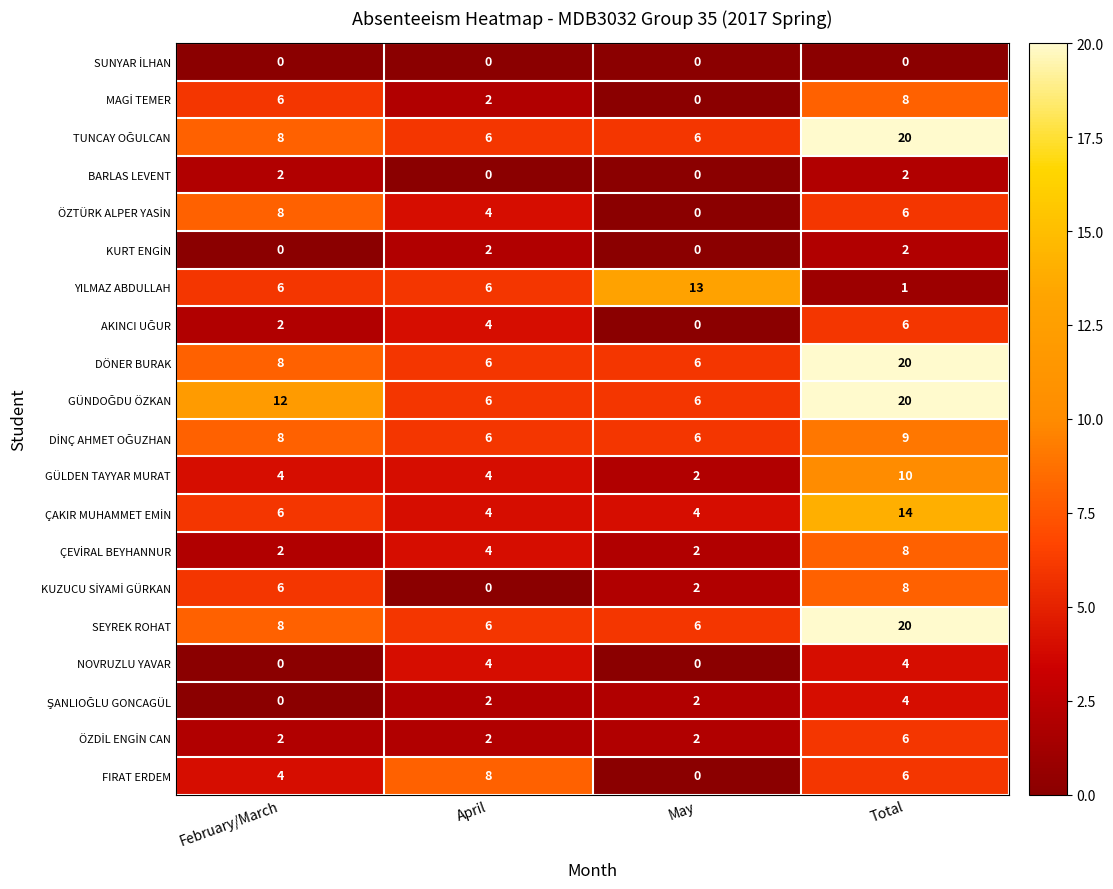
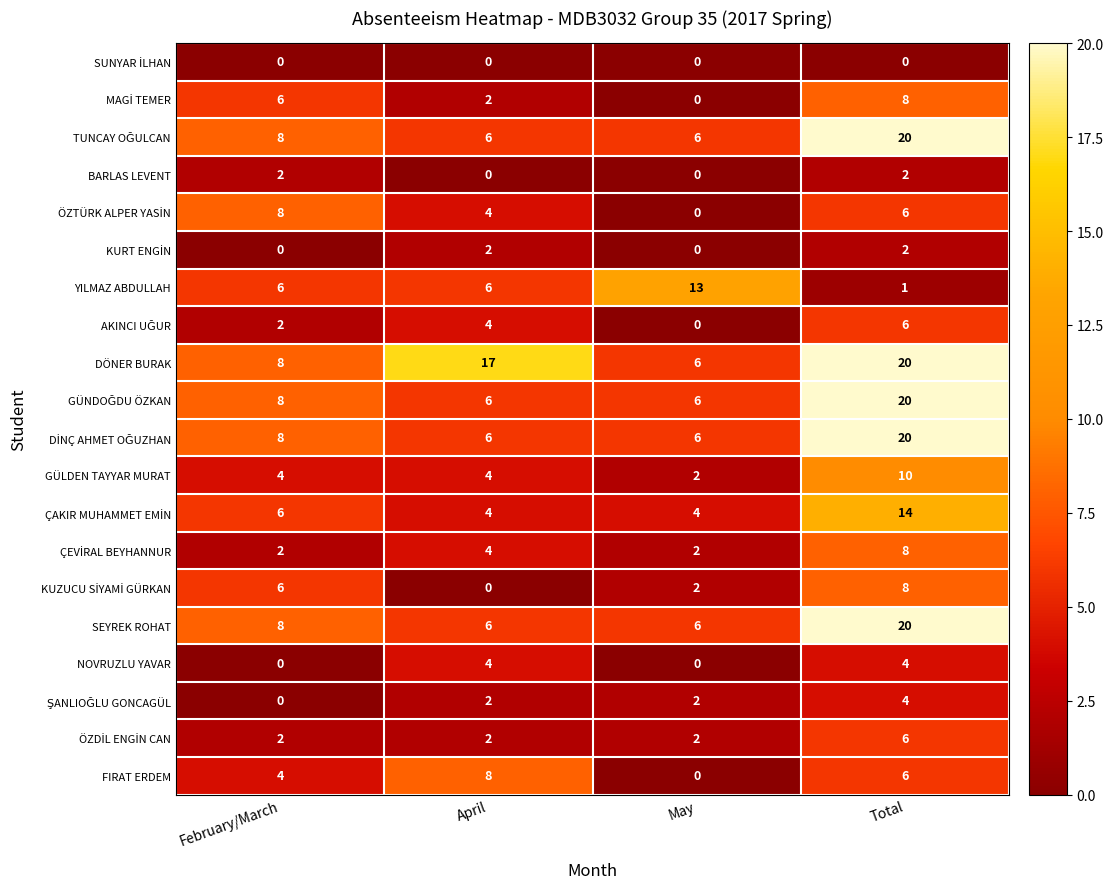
  {
    "SUNYAR İLHAN": {
      "February/March": 0,
      "April": 0,
      "May": 0,
      "Total": 0
    },
    "MAGİ TEMER": {
      "February/March": 6,
      "April": 2,
      "May": 0,
      "Total": 8
    },
    "TUNCAY OĞULCAN": {
      "February/March": 8,
      "April": 6,
      "May": 6,
      "Total": 20
    },
    "BARLAS LEVENT": {
      "February/March": 2,
      "April": 0,
      "May": 0,
      "Total": 2
    },
    "ÖZTÜRK ALPER YASİN": {
      "February/March": 8,
      "April": 4,
      "May": 0,
      "Total": 6
    },
    "KURT ENGİN": {
      "February/March": 0,
      "April": 2,
      "May": 0,
      "Total": 2
    },
    "YILMAZ ABDULLAH": {
      "February/March": 6,
      "April": 6,
      "May": 13,
      "Total": 1
    },
    "AKINCI UĞUR": {
      "February/March": 2,
      "April": 4,
      "May": 0,
      "Total": 6
    },
    "DÖNER BURAK": {
      "February/March": 8,
-     "April": 6,
+     "April": 17,
      "May": 6,
      "Total": 20
    },
    "GÜNDOĞDU ÖZKAN": {
-     "February/March": 12,
+     "February/March": 8,
      "April": 6,
      "May": 6,
      "Total": 20
    },
    "DİNÇ AHMET OĞUZHAN": {
      "February/March": 8,
      "April": 6,
      "May": 6,
-     "Total": 9
+     "Total": 20
    },
    "GÜLDEN TAYYAR MURAT": {
      "February/March": 4,
      "April": 4,
      "May": 2,
      "Total": 10
    },
    "ÇAKIR MUHAMMET EMİN": {
      "February/March": 6,
      "April": 4,
      "May": 4,
      "Total": 14
    },
    "ÇEVİRAL BEYHANNUR": {
      "February/March": 2,
      "April": 4,
      "May": 2,
      "Total": 8
    },
    "KUZUCU SİYAMİ GÜRKAN": {
      "February/March": 6,
      "April": 0,
      "May": 2,
      "Total": 8
    },
    "SEYREK ROHAT": {
      "February/March": 8,
      "April": 6,
      "May": 6,
      "Total": 20
    },
    "NOVRUZLU YAVAR": {
      "February/March": 0,
      "April": 4,
      "May": 0,
      "Total": 4
    },
    "ŞANLIOĞLU GONCAGÜL": {
      "February/March": 0,
      "April": 2,
      "May": 2,
      "Total": 4
    },
    "ÖZDİL ENGİN CAN": {
      "February/March": 2,
      "April": 2,
      "May": 2,
      "Total": 6
    },
    "FIRAT ERDEM": {
      "February/March": 4,
      "April": 8,
      "May": 0,
      "Total": 6
    }
  }
